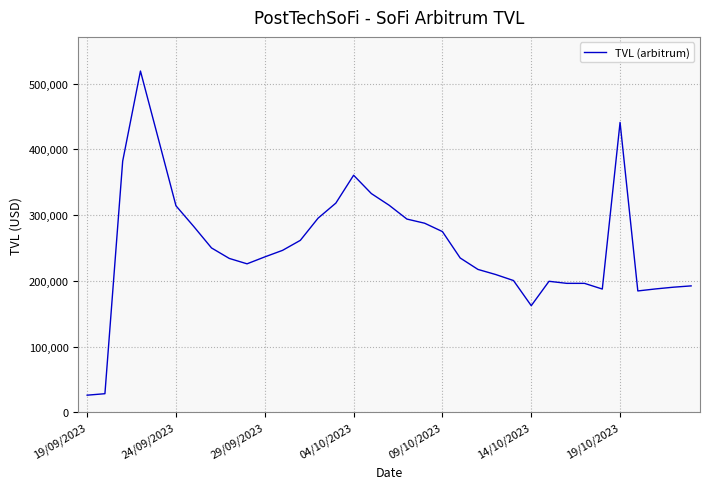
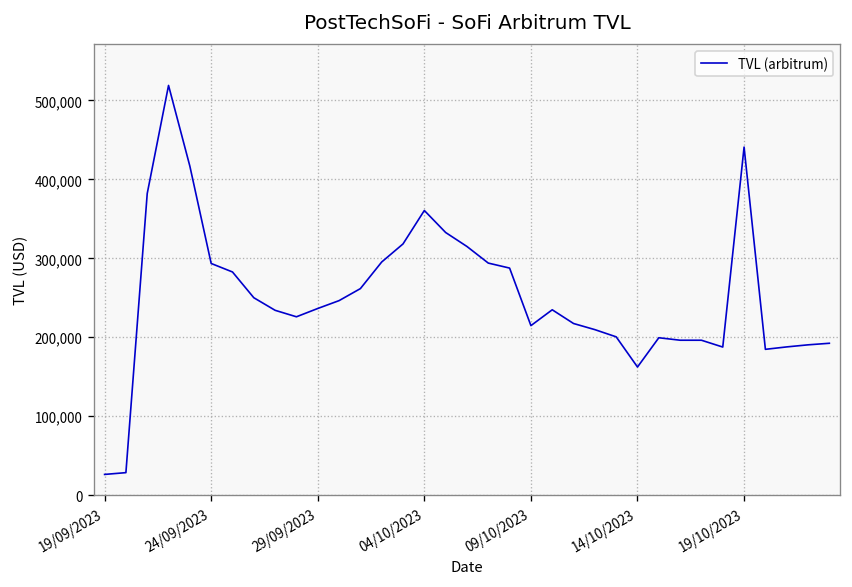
  {
    "19/09/2023": "30,000",
-   "24/09/2023": "310,000",
+   "24/09/2023": "290,000",
    "29/09/2023": "240,000",
    "04/10/2023": "360,000",
-   "09/10/2023": "270,000",
+   "09/10/2023": "210,000",
    "14/10/2023": "160,000",
    "19/10/2023": "440,000"
  }
